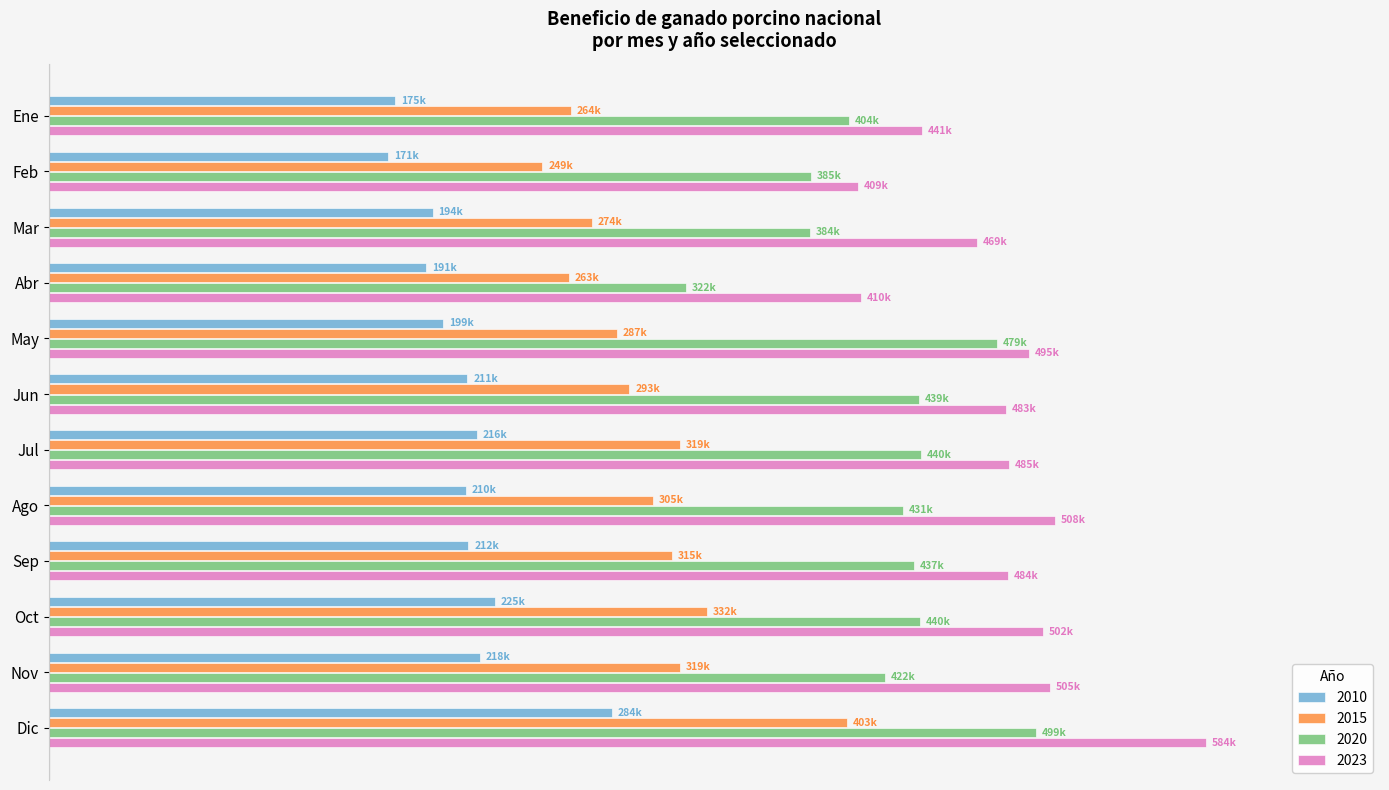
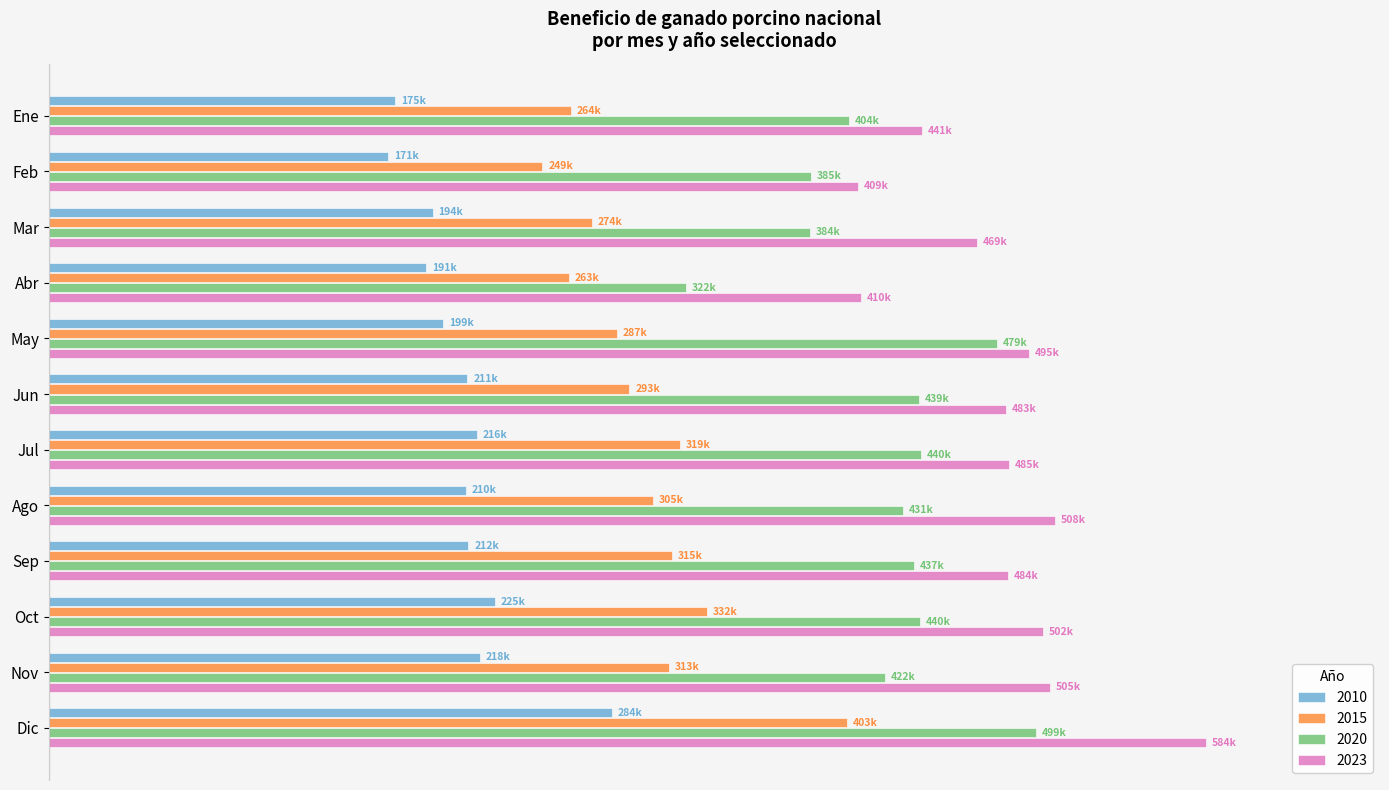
  {
    "2015": {
-     "Nov": "319k"
+     "Nov": "313k"
    }
  }
